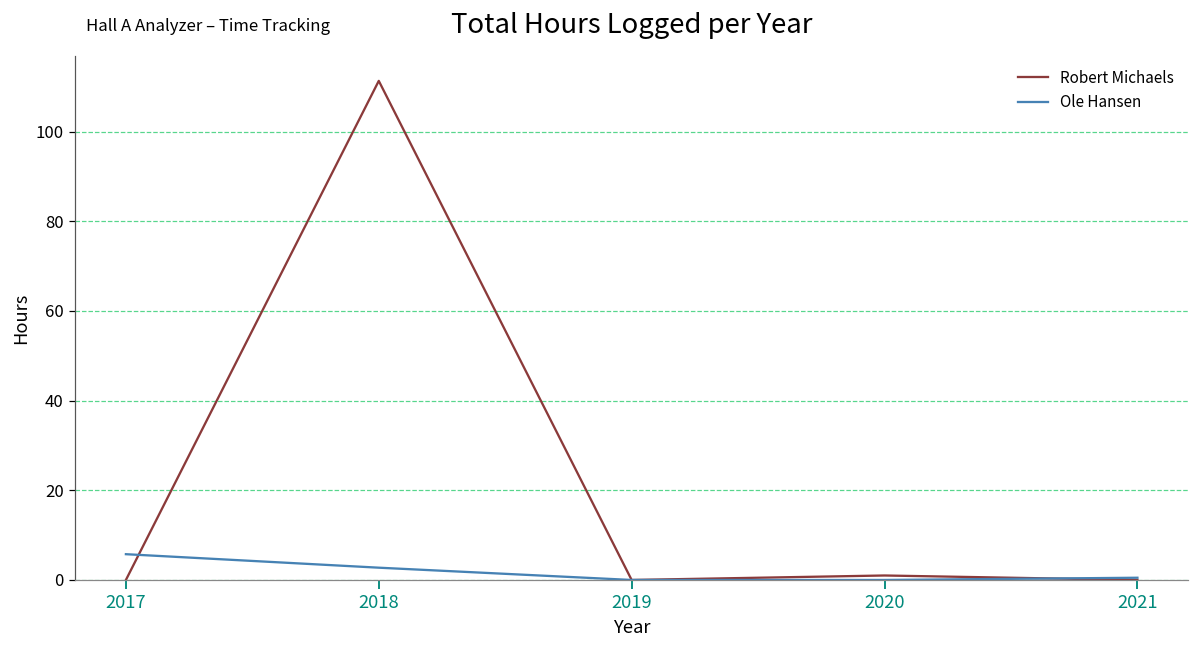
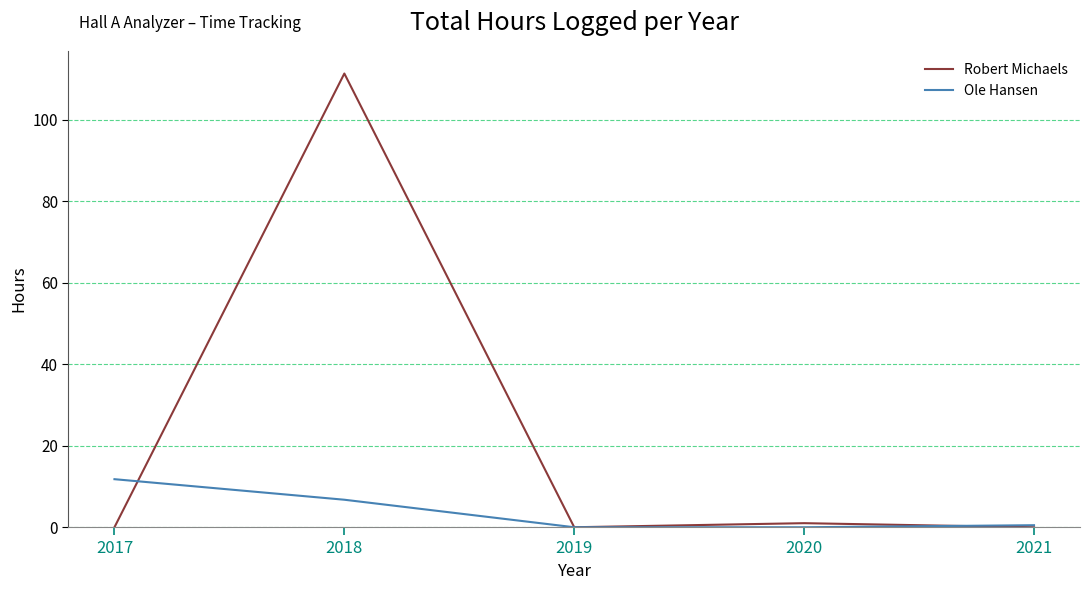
  {
    "Robert Michaels": {
      "2017": 0,
      "2018": 111,
      "2020": 1
    },
    "Ole Hansen": {
-     "2017": 6,
-     "2018": 3,
+     "2017": 12,
+     "2018": 7,
      "2020": 0
    }
  }
